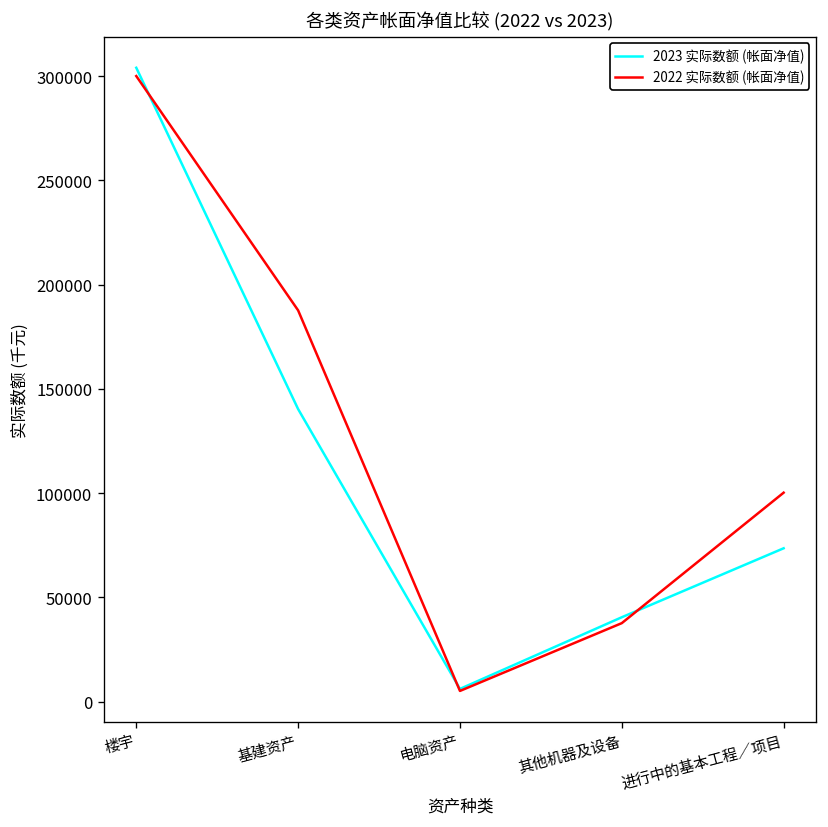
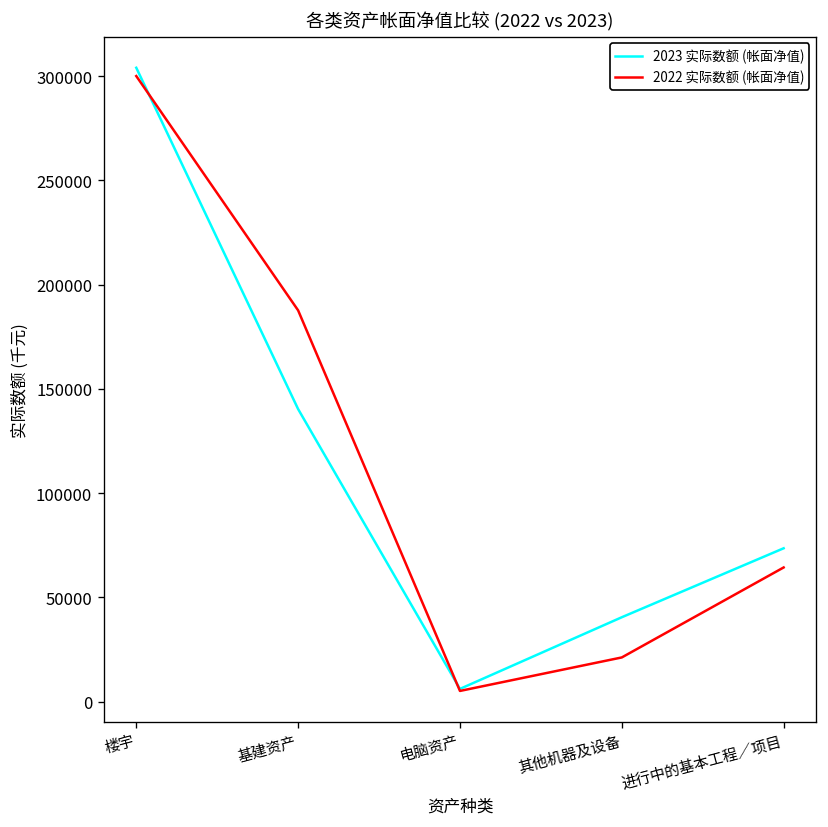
  {
    "2023 实际数额 (帐面净值)": {
      "楼宇": 304000,
      "基建资产": 140000,
      "其他机器及设备": 40000,
      "进行中的基本工程∕项目": 74000
    },
    "2022 实际数额 (帐面净值)": {
      "楼宇": 300000,
      "基建资产": 188000,
-     "其他机器及设备": 38000,
-     "进行中的基本工程∕项目": 100000
+     "其他机器及设备": 21000,
+     "进行中的基本工程∕项目": 64000
    }
  }
